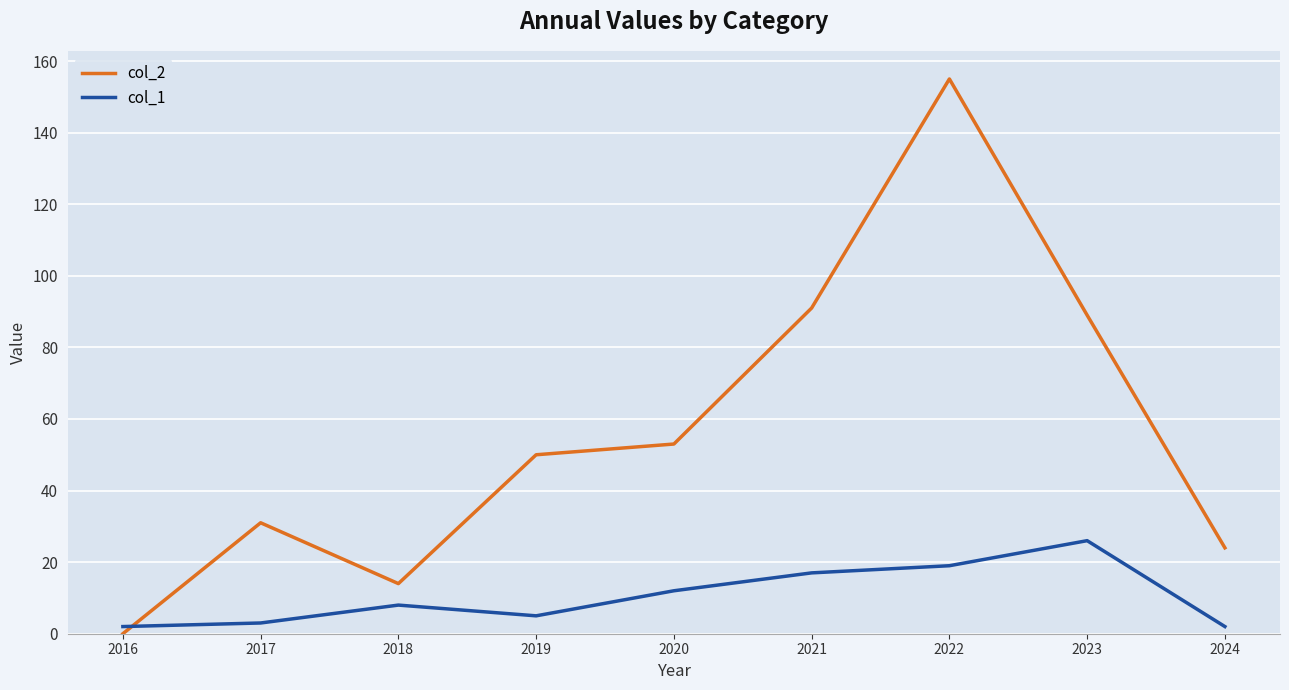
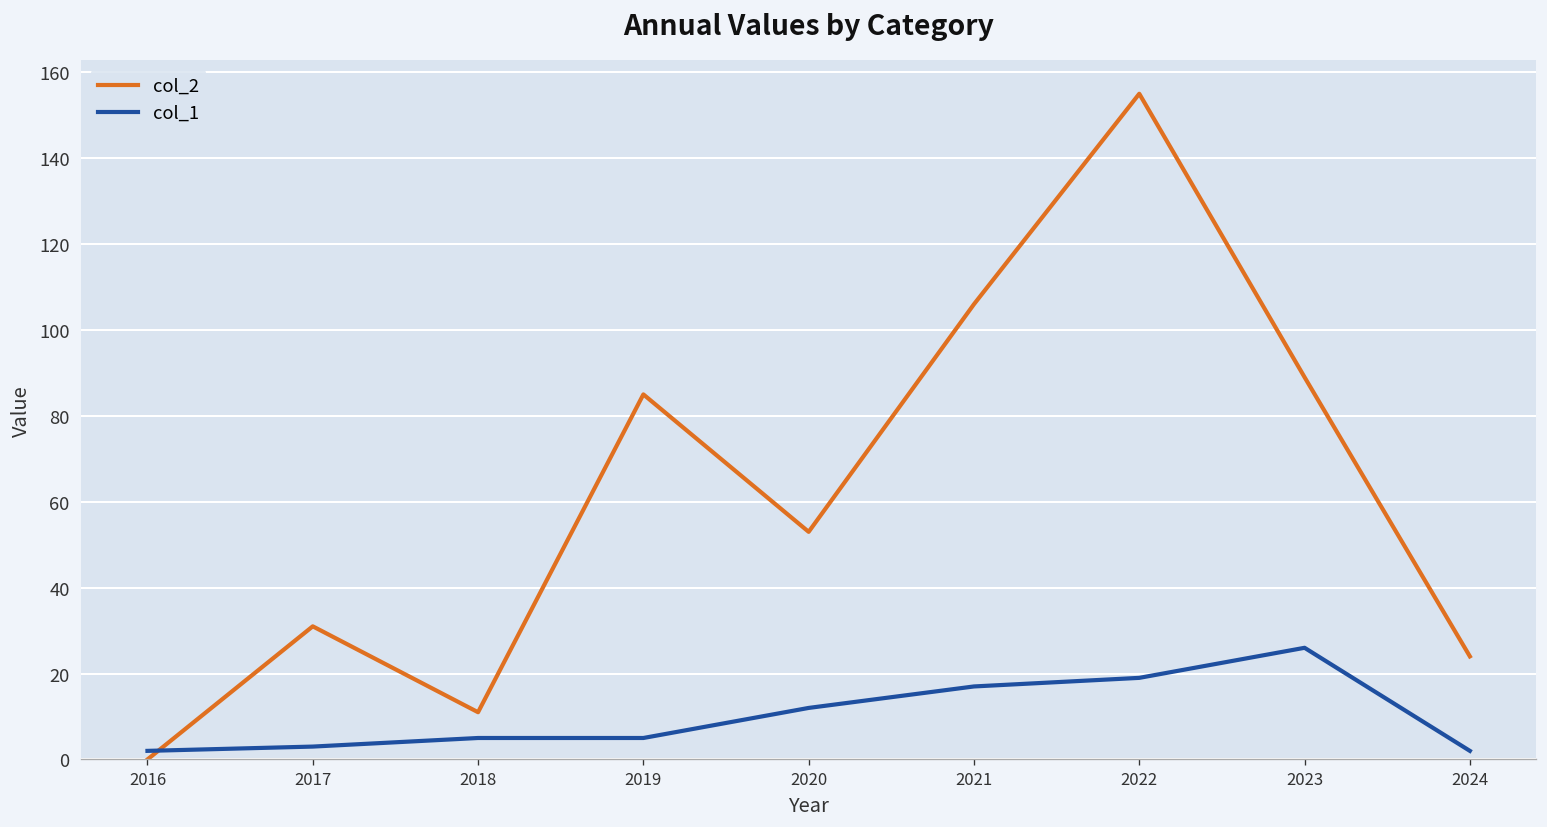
  {
    "col_2": {
      "2016": 0,
      "2017": 31,
-     "2018": 14,
-     "2019": 50,
+     "2018": 11,
+     "2019": 85,
      "2020": 53,
-     "2021": 91,
+     "2021": 106,
      "2022": 155,
      "2023": 89,
      "2024": 24
    },
    "col_1": {
      "2016": 2,
      "2017": 3,
-     "2018": 8,
+     "2018": 5,
      "2019": 5,
      "2020": 12,
      "2021": 17,
      "2022": 19,
      "2023": 26,
      "2024": 2
    }
  }
